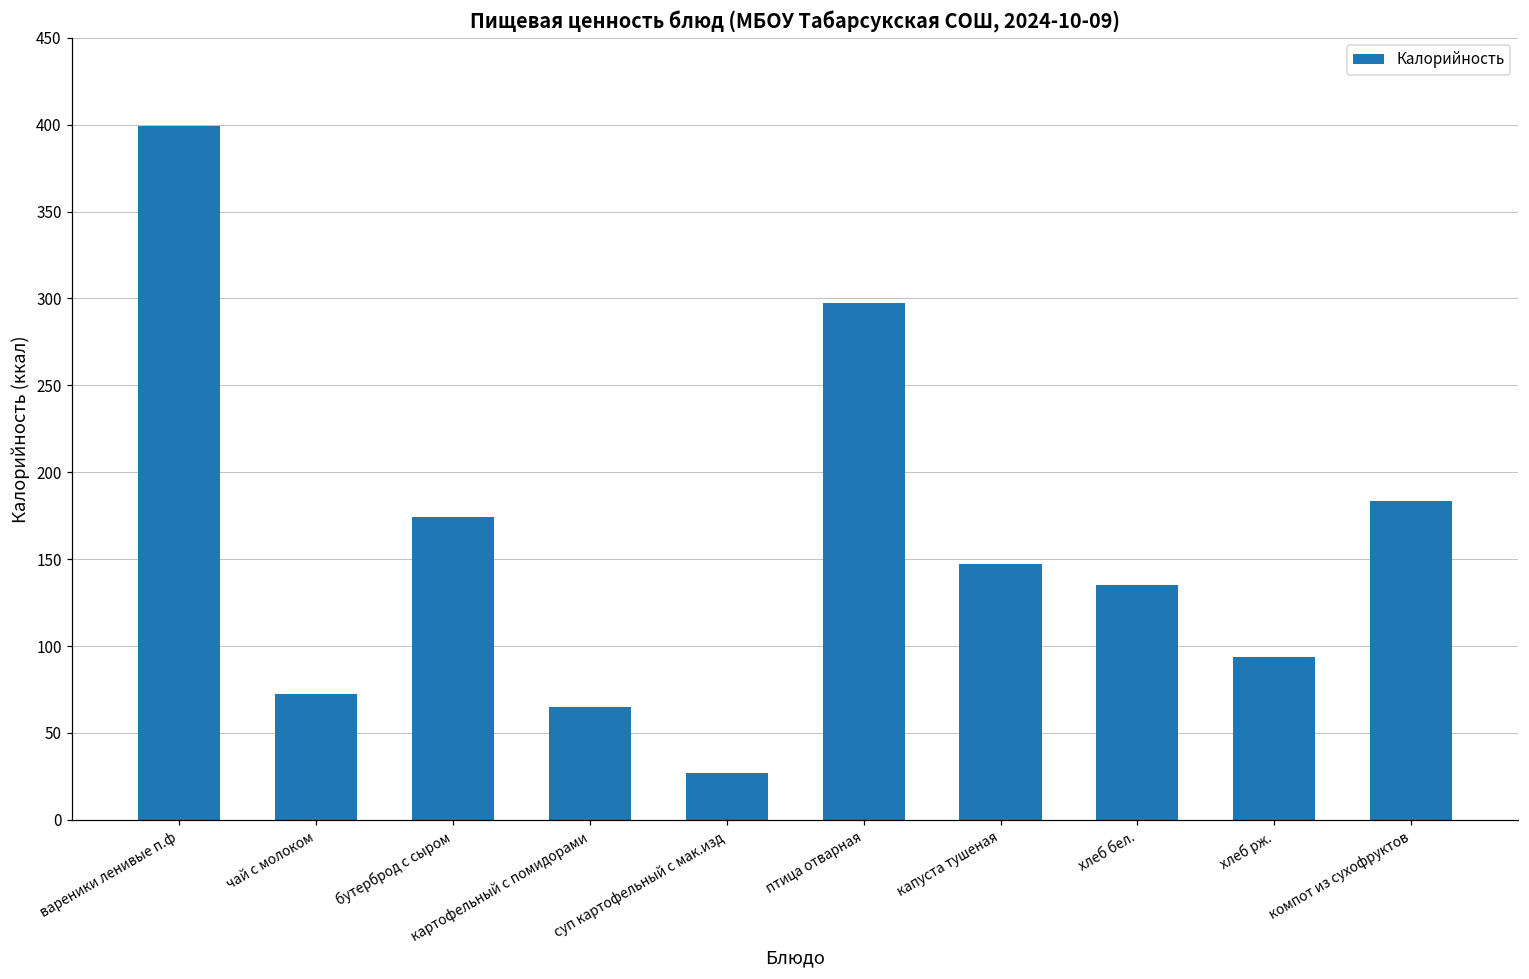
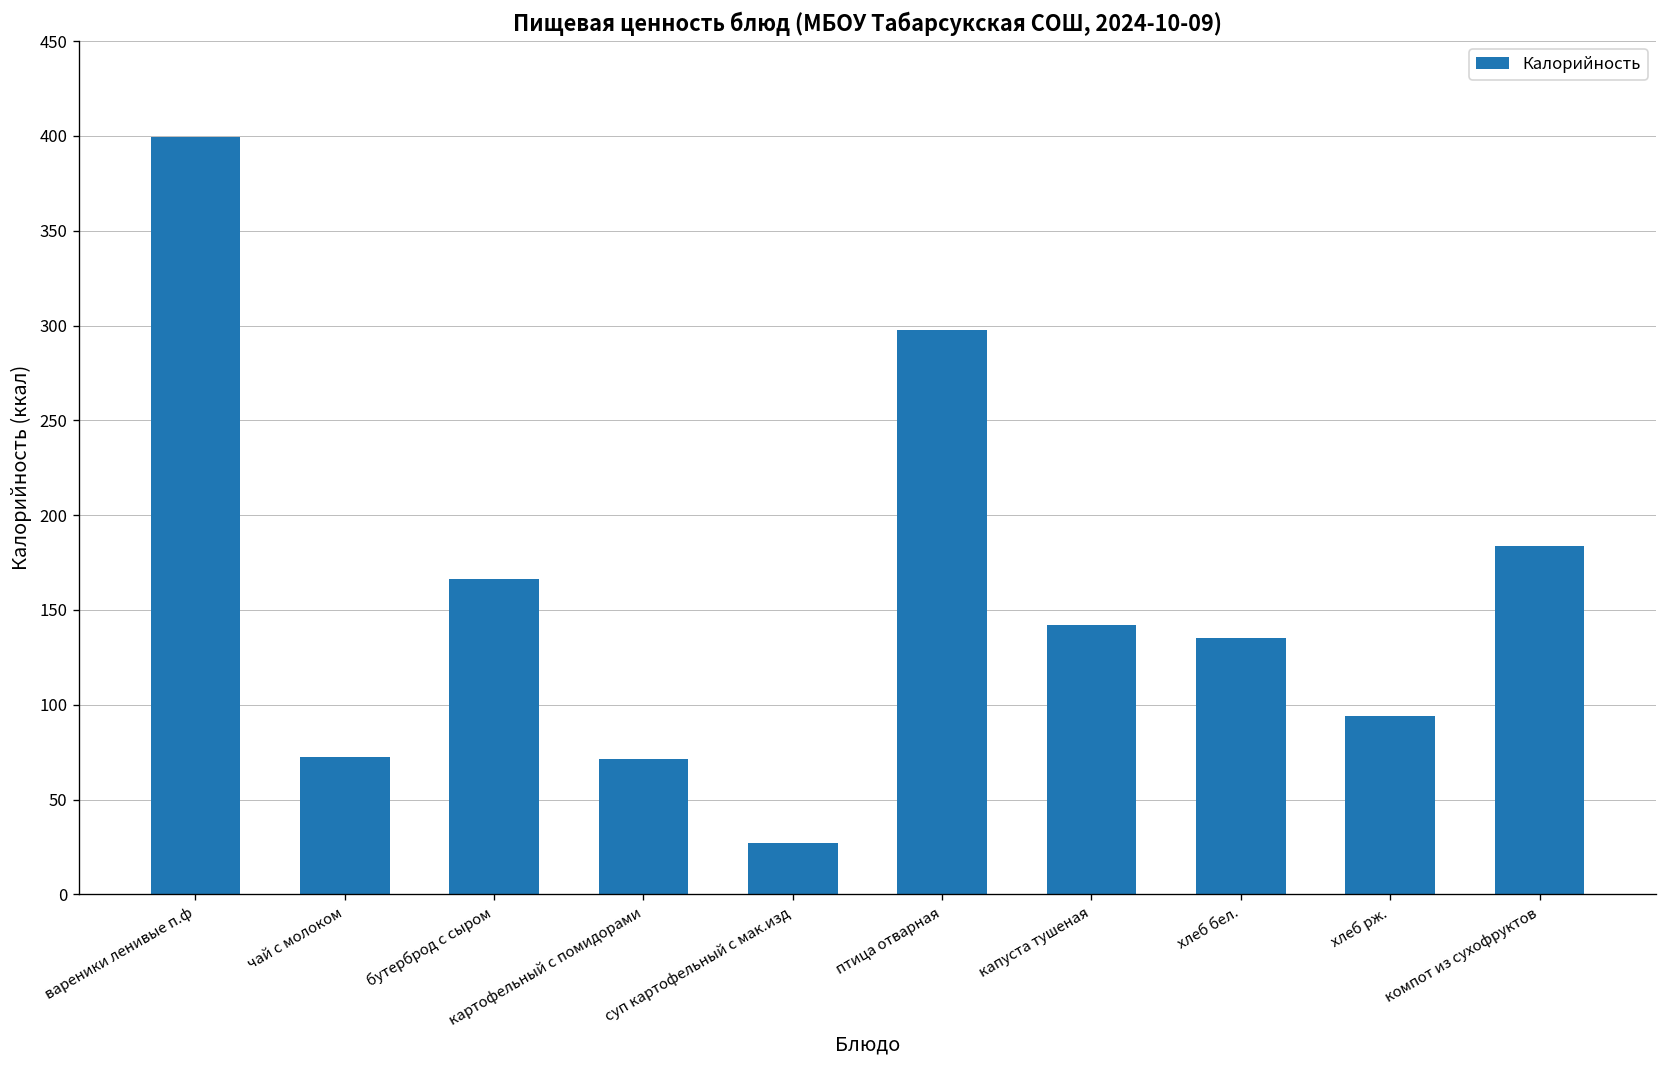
  {
    "вареники ленивые п.ф": 399,
    "чай с молоком": 72,
-   "бутерброд с сыром": 174,
-   "картофельный с помидорами": 65,
+   "бутерброд с сыром": 166,
+   "картофельный с помидорами": 71,
    "суп картофельный с мак.изд": 27,
    "птица отварная": 297,
-   "капуста тушеная": 147,
+   "капуста тушеная": 142,
    "хлеб бел.": 135,
    "хлеб рж.": 94,
    "компот из сухофруктов": 184
  }
